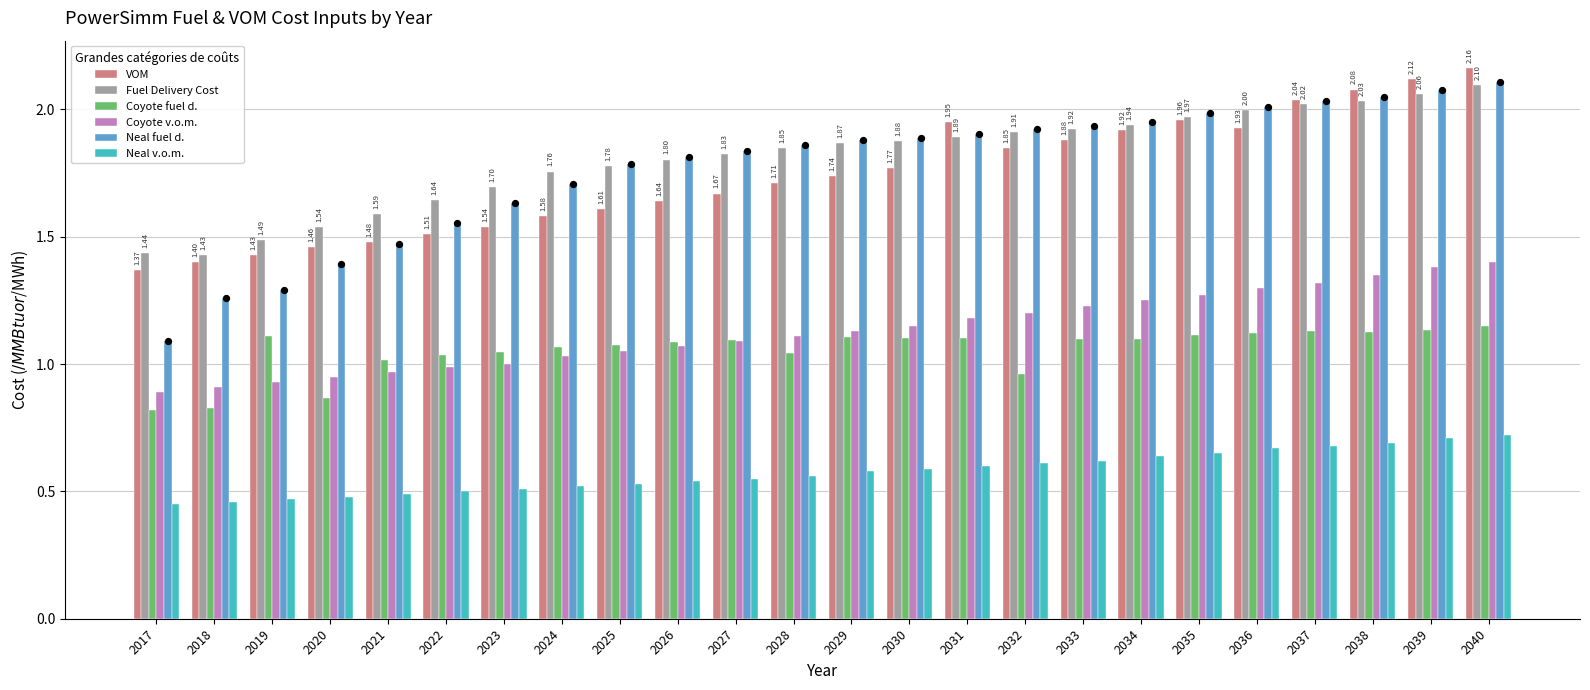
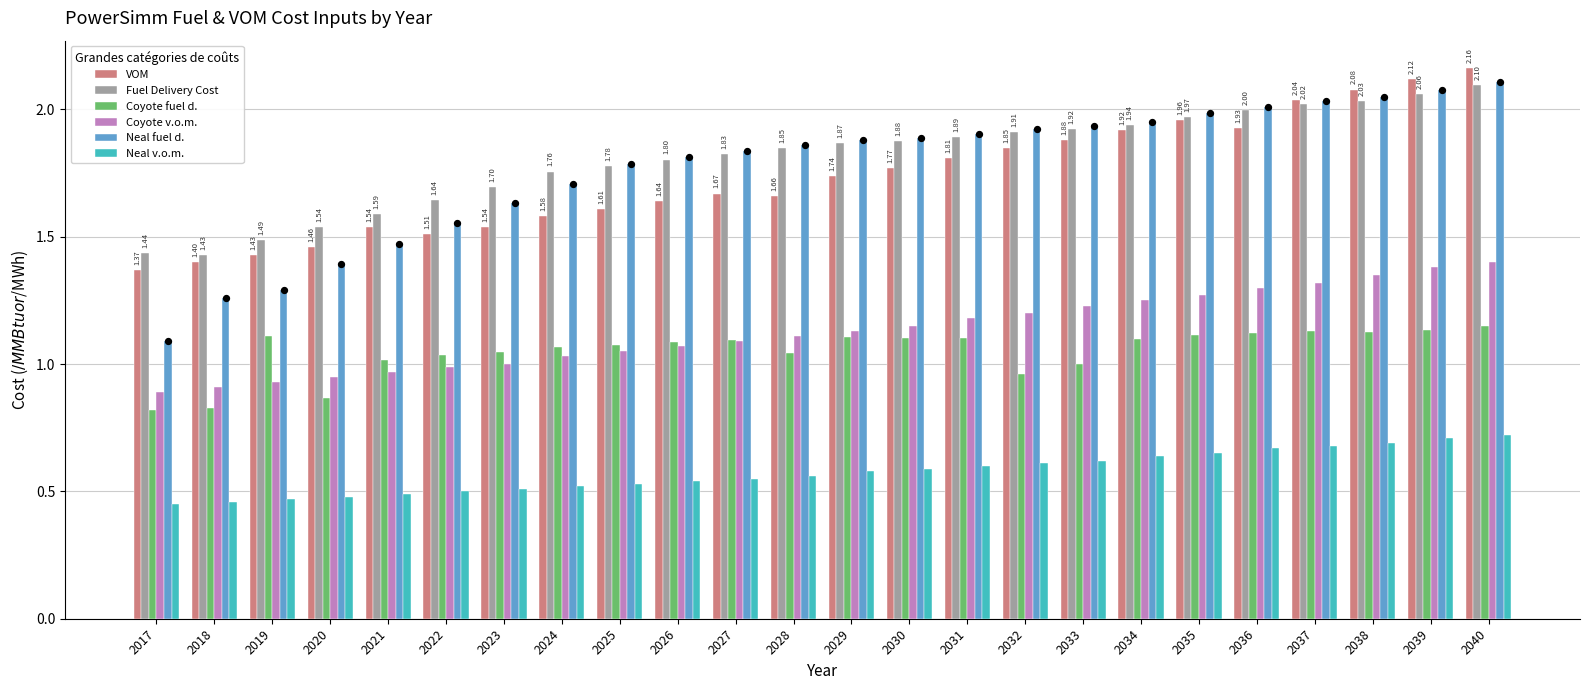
  {
    "VOM": {
      "2017": 1.37,
      "2018": 1.40,
      "2019": 1.43,
      "2020": 1.46,
-     "2021": 1.48,
+     "2021": 1.54,
      "2022": 1.51,
      "2023": 1.54,
      "2024": 1.58,
      "2025": 1.61,
      "2026": 1.64,
      "2027": 1.67,
-     "2028": 1.71,
+     "2028": 1.66,
      "2029": 1.74,
      "2030": 1.77,
-     "2031": 1.95,
+     "2031": 1.81,
      "2032": 1.85,
      "2033": 1.88,
      "2034": 1.92,
      "2035": 1.96,
      "2036": 1.93,
      "2037": 2.04,
      "2038": 2.08,
      "2039": 2.12,
      "2040": 2.16
    },
    "Coyote fuel d.": {
      "2017": 0.82,
      "2018": 0.83,
      "2019": 1.11,
      "2020": 0.87,
      "2021": 1.02,
      "2022": 1.04,
      "2023": 1.05,
      "2024": 1.07,
      "2025": 1.07,
      "2026": 1.09,
      "2027": 1.09,
      "2028": 1.04,
      "2029": 1.11,
      "2030": 1.10,
      "2031": 1.10,
      "2032": 0.96,
-     "2033": 1.10,
+     "2033": 1.00,
      "2034": 1.10,
      "2035": 1.12,
      "2036": 1.12,
      "2037": 1.13,
      "2038": 1.13,
      "2039": 1.13,
      "2040": 1.15
    }
  }
